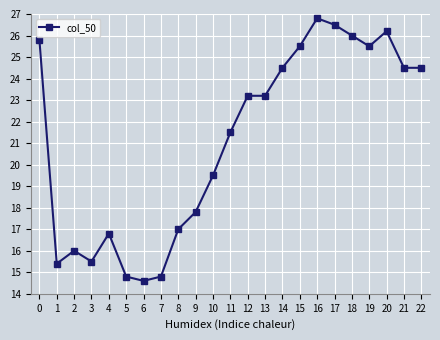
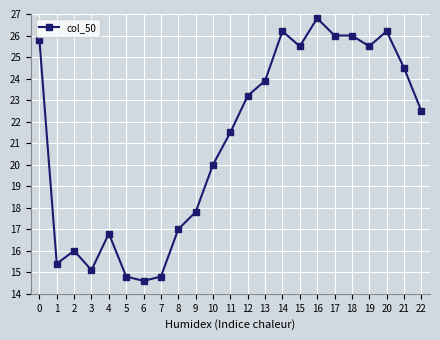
  {
    "0": 25.8,
    "1": 15.4,
    "2": 16.0,
-   "3": 15.5,
+   "3": 15.1,
    "4": 16.8,
    "5": 14.8,
    "6": 14.6,
    "7": 14.8,
    "8": 17.0,
    "9": 17.8,
-   "10": 19.5,
+   "10": 20.0,
    "11": 21.5,
    "12": 23.2,
-   "13": 23.2,
-   "14": 24.5,
+   "13": 23.9,
+   "14": 26.2,
    "15": 25.5,
    "16": 26.8,
-   "17": 26.5,
+   "17": 26.0,
    "18": 26.0,
    "19": 25.5,
    "20": 26.2,
    "21": 24.5,
-   "22": 24.5
+   "22": 22.5
  }
